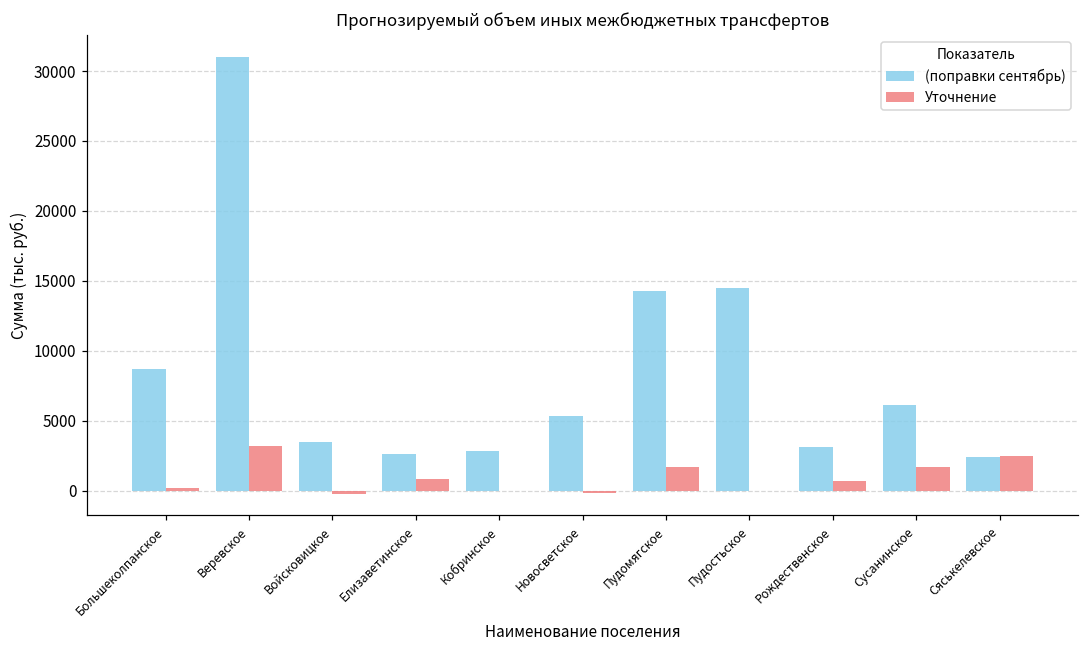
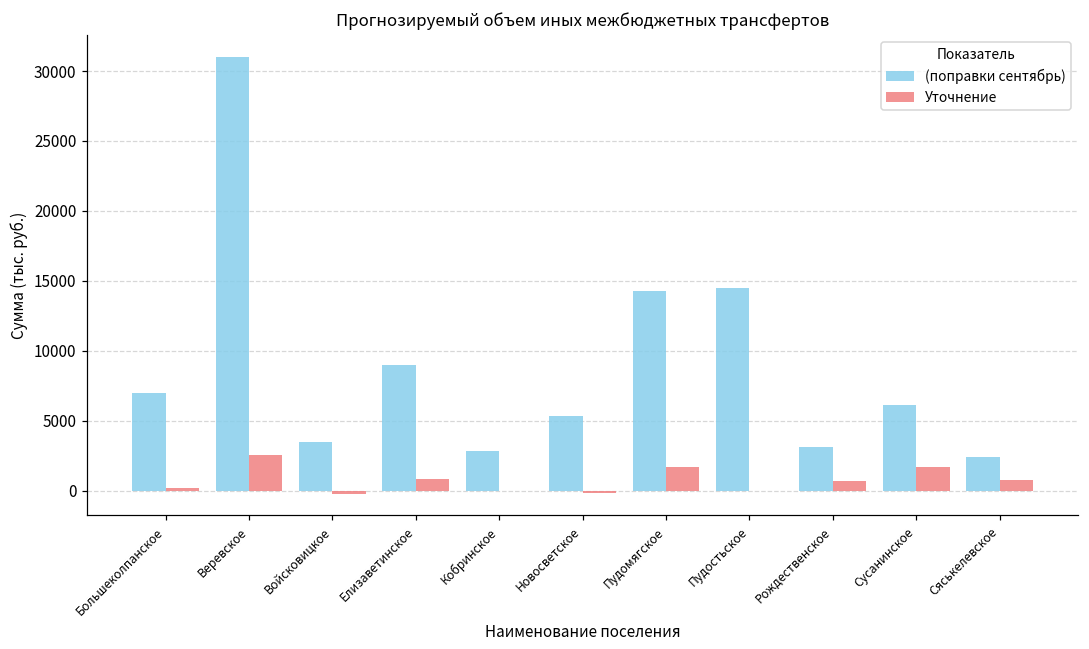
  {
    "(поправки сентябрь)": {
-     "Большеколпанское": 8700,
+     "Большеколпанское": 7000,
      "Веревское": 31000,
      "Войсковицкое": 3500,
-     "Елизаветинское": 2600,
+     "Елизаветинское": 9000,
      "Кобринское": 2900,
      "Новосветское": 5300,
      "Пудомягское": 14200,
      "Пудостьское": 14500,
      "Рождественское": 3100,
      "Сусанинское": 6100,
      "Сяськелевское": 2400
    },
    "Уточнение": {
-     "Веревское": 3200,
+     "Веревское": 2600,
      "Войсковицкое": -200,
      "Елизаветинское": 900,
      "Кобринское": 0,
      "Новосветское": -200,
      "Пудомягское": 1700,
      "Пудостьское": 0,
      "Рождественское": 700,
      "Сусанинское": 1700,
-     "Сяськелевское": 2400
+     "Сяськелевское": 700
    }
  }
